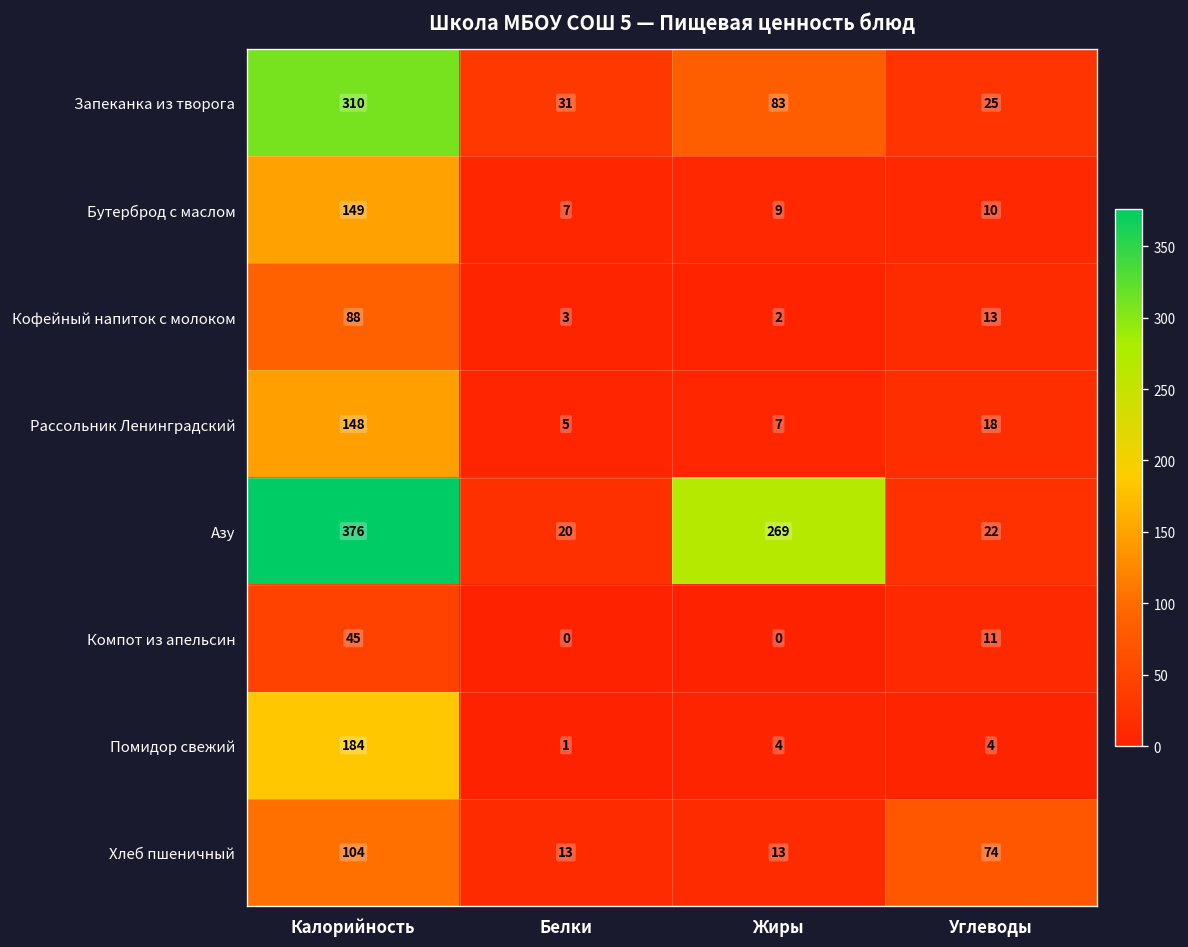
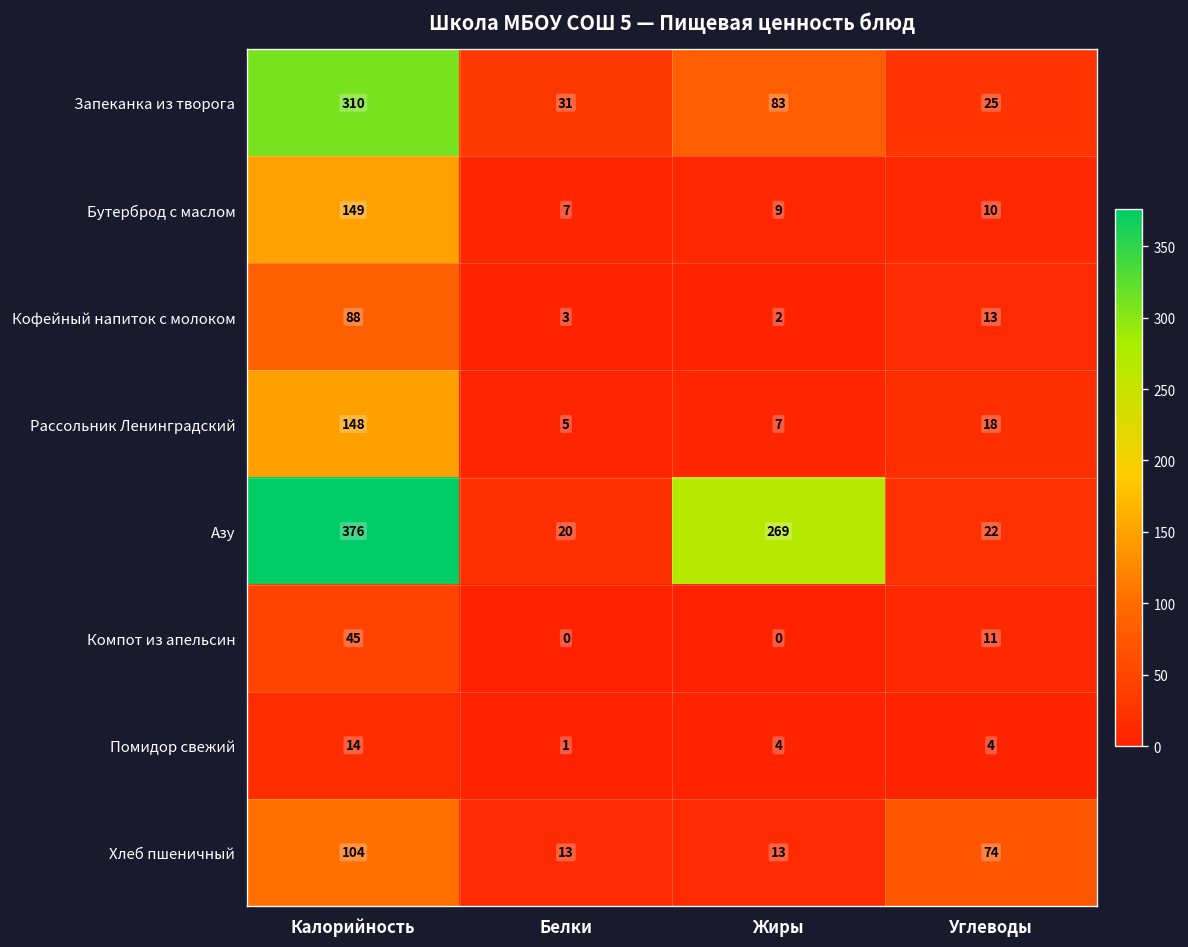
  {
    "Помидор свежий": {
-     "Калорийность": 184
+     "Калорийность": 14
    }
  }
